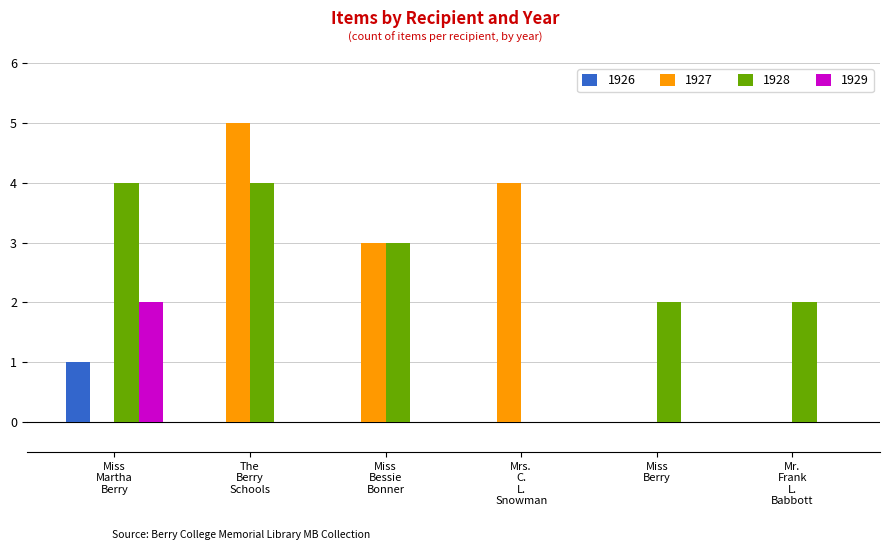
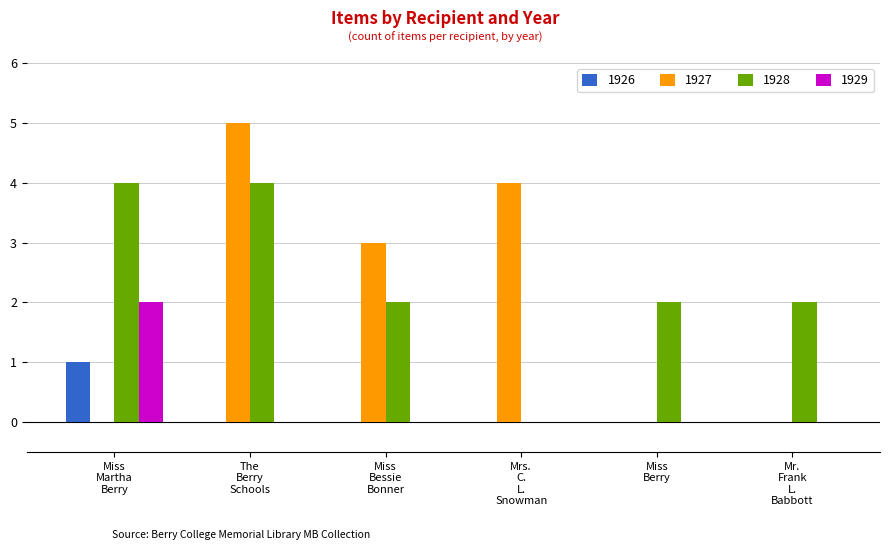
  {
    "1926": {
      "Miss Martha Berry": 1,
      "The Berry Schools": 0,
      "Miss Bessie Bonner": 0,
      "Mrs. C. L. Snowman": 0,
      "Miss Berry": 0,
      "Mr. Frank L. Babbott": 0
    },
    "1927": {
      "Miss Martha Berry": 0,
      "The Berry Schools": 5,
      "Miss Bessie Bonner": 3,
      "Mrs. C. L. Snowman": 4,
      "Miss Berry": 0,
      "Mr. Frank L. Babbott": 0
    },
    "1928": {
      "Miss Martha Berry": 4,
      "The Berry Schools": 4,
-     "Miss Bessie Bonner": 3,
+     "Miss Bessie Bonner": 2,
      "Mrs. C. L. Snowman": 0,
      "Miss Berry": 2,
      "Mr. Frank L. Babbott": 2
    },
    "1929": {
      "Miss Martha Berry": 2,
      "The Berry Schools": 0,
      "Miss Bessie Bonner": 0,
      "Mrs. C. L. Snowman": 0,
      "Miss Berry": 0,
      "Mr. Frank L. Babbott": 0
    }
  }
